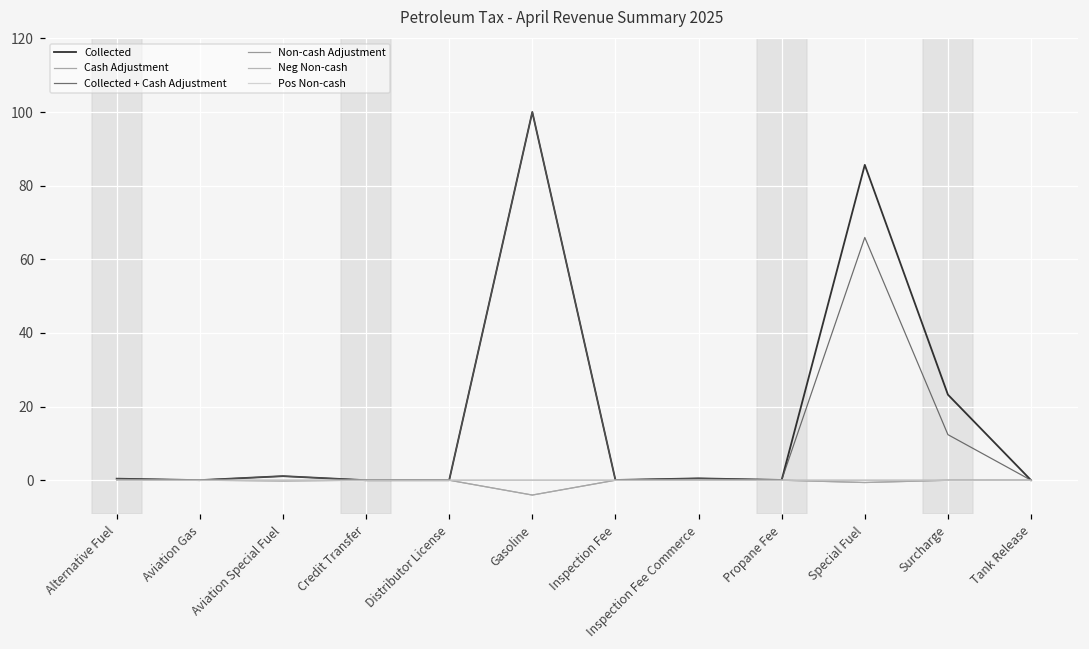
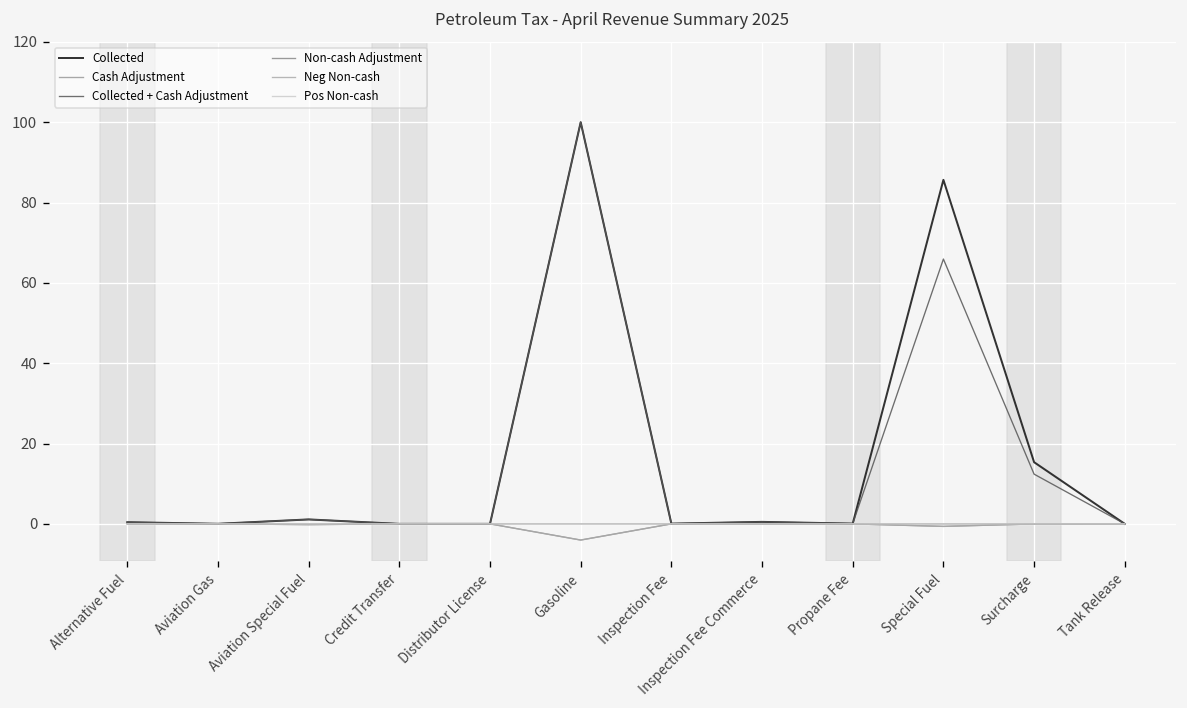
  {
    "Collected": {
      "Special Fuel": 86,
-     "Surcharge": 23
+     "Surcharge": 15
    },
    "Collected + Cash Adjustment": {
      "Special Fuel": 66,
      "Surcharge": 12
    }
  }
